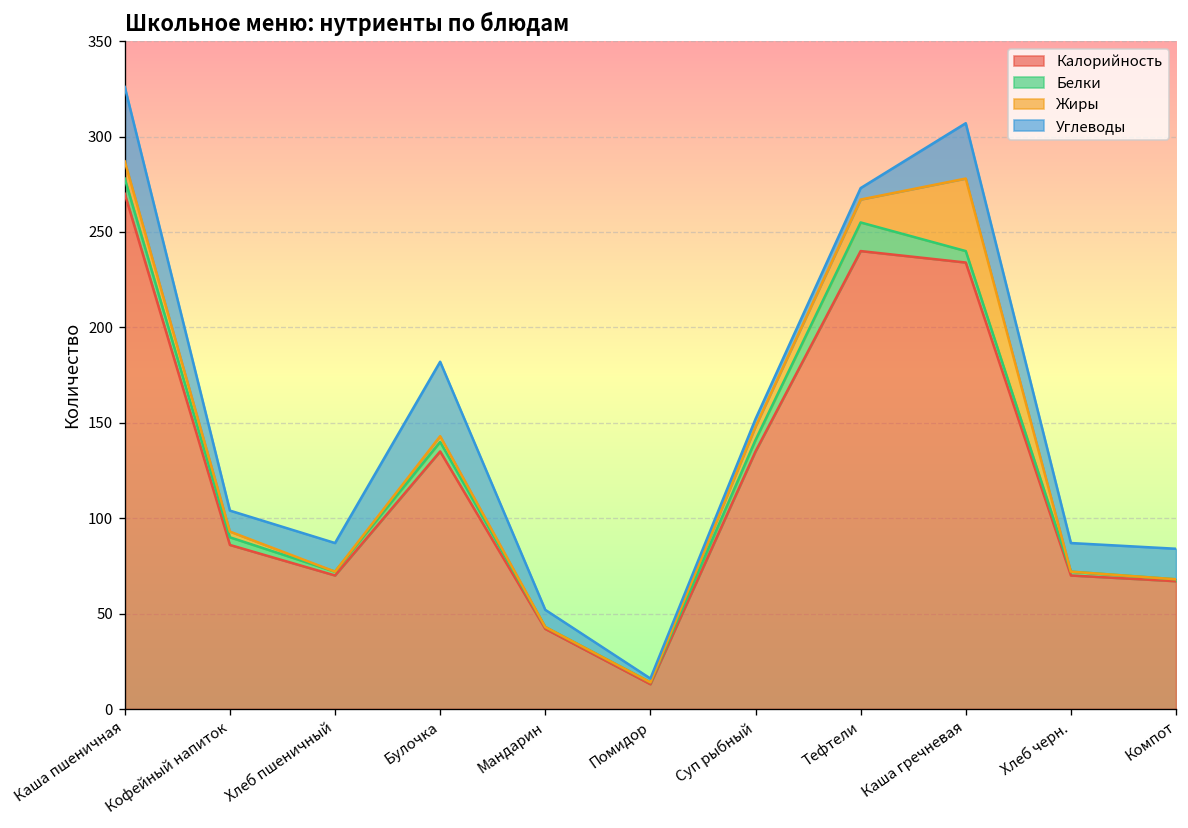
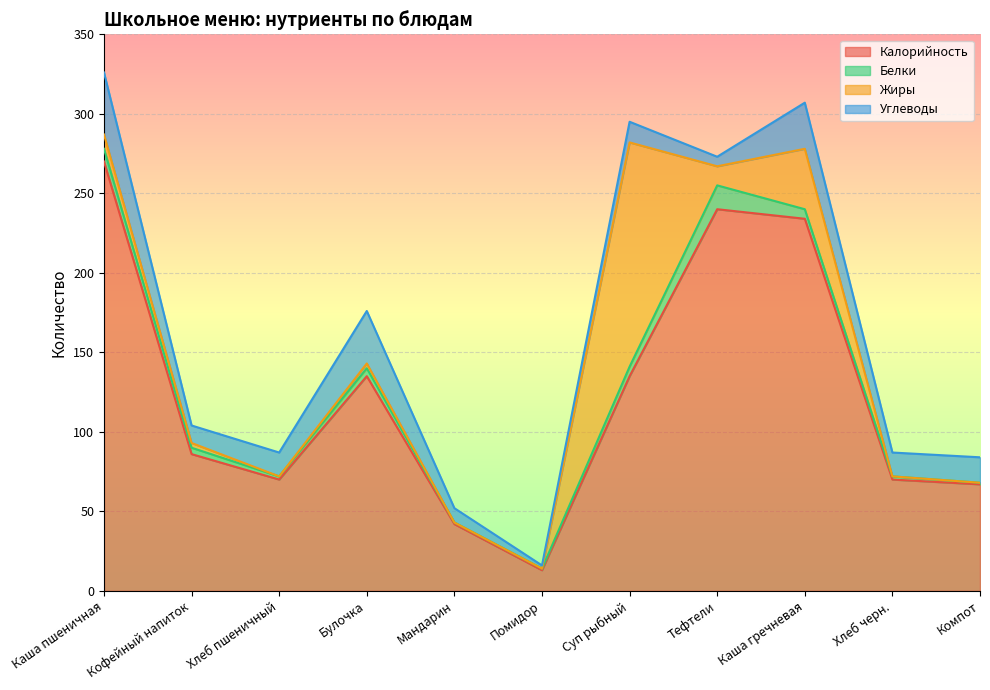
  {
    "Калорийность": {
      "Каша пшеничная": 270,
      "Кофейный напиток": 86,
      "Хлеб пшеничный": 70,
      "Булочка": 135,
      "Суп рыбный": 135,
      "Тефтели": 240,
      "Каша гречневая": 234,
      "Хлеб черн.": 70
    },
    "Белки": {
      "Каша пшеничная": 8,
      "Кофейный напиток": 4,
      "Булочка": 5,
      "Суп рыбный": 6,
      "Тефтели": 15,
      "Каша гречневая": 6
    },
    "Жиры": {
      "Каша пшеничная": 9,
      "Кофейный напиток": 3,
      "Булочка": 3,
-     "Суп рыбный": 7,
+     "Суп рыбный": 141,
      "Тефтели": 12,
      "Каша гречневая": 38
    },
    "Углеводы": {
      "Каша пшеничная": 39,
      "Кофейный напиток": 11,
      "Хлеб пшеничный": 15,
-     "Булочка": 39,
+     "Булочка": 33,
      "Мандарин": 9,
      "Помидор": 2,
-     "Суп рыбный": 4,
+     "Суп рыбный": 13,
      "Тефтели": 6,
      "Каша гречневая": 29,
      "Хлеб черн.": 15,
      "Компот": 16
    }
  }
